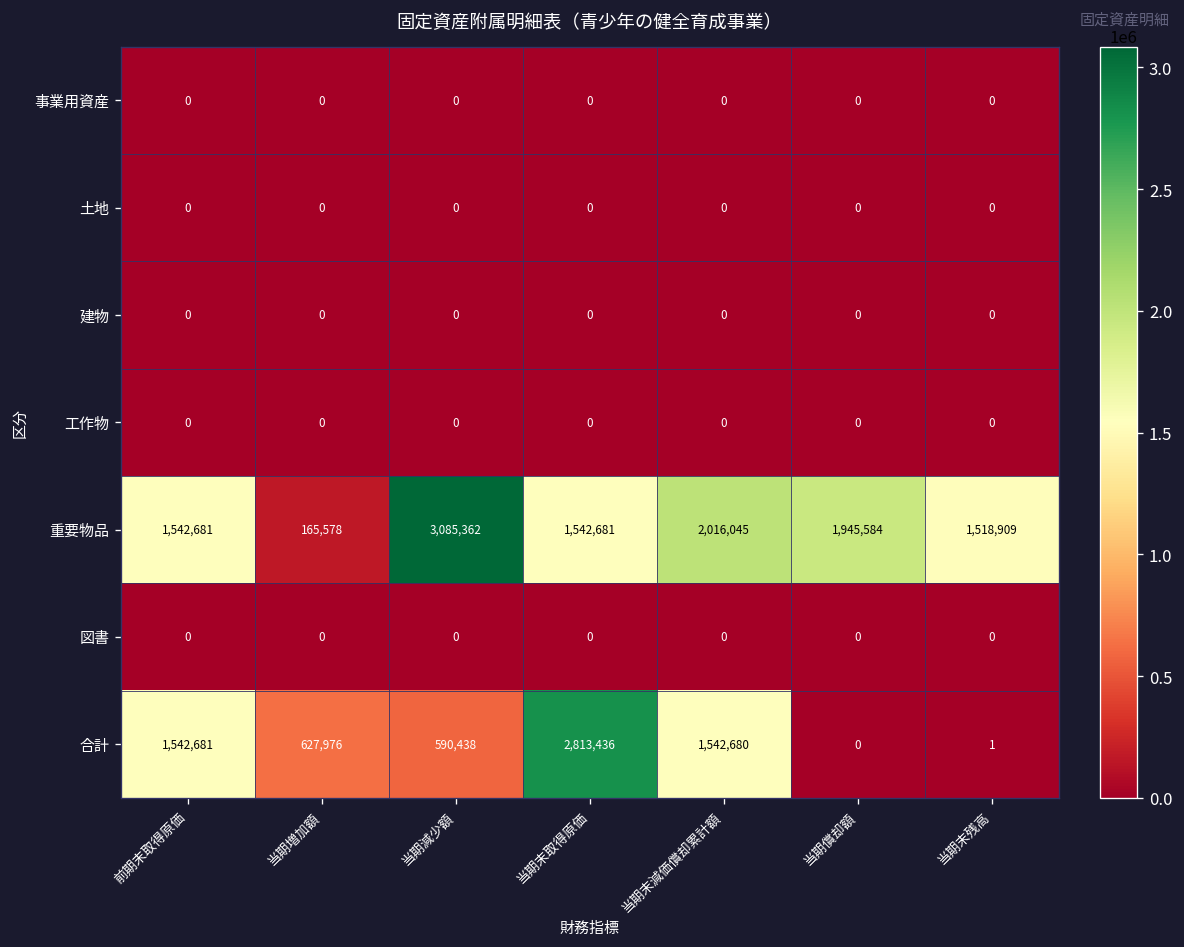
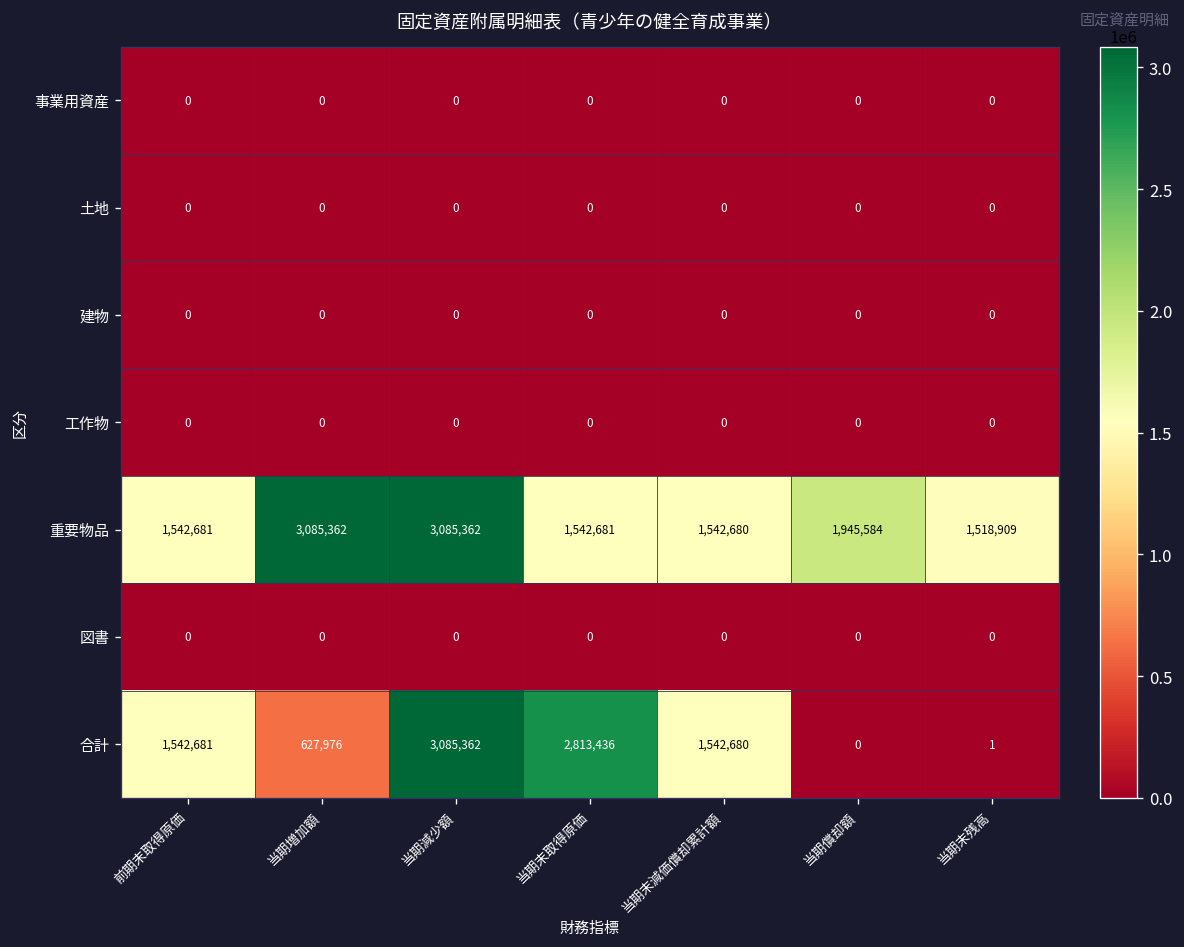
  {
    "事業用資産": {
      "前期末取得原価": "0",
      "当期増加額": "0",
      "当期減少額": "0",
      "当期末取得原価": "0",
      "当期末減価償却累計額": "0",
      "当期償却額": "0",
      "当期末残高": "0"
    },
    "土地": {
      "前期末取得原価": "0",
      "当期増加額": "0",
      "当期減少額": "0",
      "当期末取得原価": "0",
      "当期末減価償却累計額": "0",
      "当期償却額": "0",
      "当期末残高": "0"
    },
    "建物": {
      "前期末取得原価": "0",
      "当期増加額": "0",
      "当期減少額": "0",
      "当期末取得原価": "0",
      "当期末減価償却累計額": "0",
      "当期償却額": "0",
      "当期末残高": "0"
    },
    "工作物": {
      "前期末取得原価": "0",
      "当期増加額": "0",
      "当期減少額": "0",
      "当期末取得原価": "0",
      "当期末減価償却累計額": "0",
      "当期償却額": "0",
      "当期末残高": "0"
    },
    "重要物品": {
      "前期末取得原価": "1,542,681",
-     "当期増加額": "165,578",
+     "当期増加額": "3,085,362",
      "当期減少額": "3,085,362",
      "当期末取得原価": "1,542,681",
-     "当期末減価償却累計額": "2,016,045",
+     "当期末減価償却累計額": "1,542,680",
      "当期償却額": "1,945,584",
      "当期末残高": "1,518,909"
    },
    "図書": {
      "前期末取得原価": "0",
      "当期増加額": "0",
      "当期減少額": "0",
      "当期末取得原価": "0",
      "当期末減価償却累計額": "0",
      "当期償却額": "0",
      "当期末残高": "0"
    },
    "合計": {
      "前期末取得原価": "1,542,681",
      "当期増加額": "627,976",
-     "当期減少額": "590,438",
+     "当期減少額": "3,085,362",
      "当期末取得原価": "2,813,436",
      "当期末減価償却累計額": "1,542,680",
      "当期償却額": "0",
      "当期末残高": "1"
    }
  }
